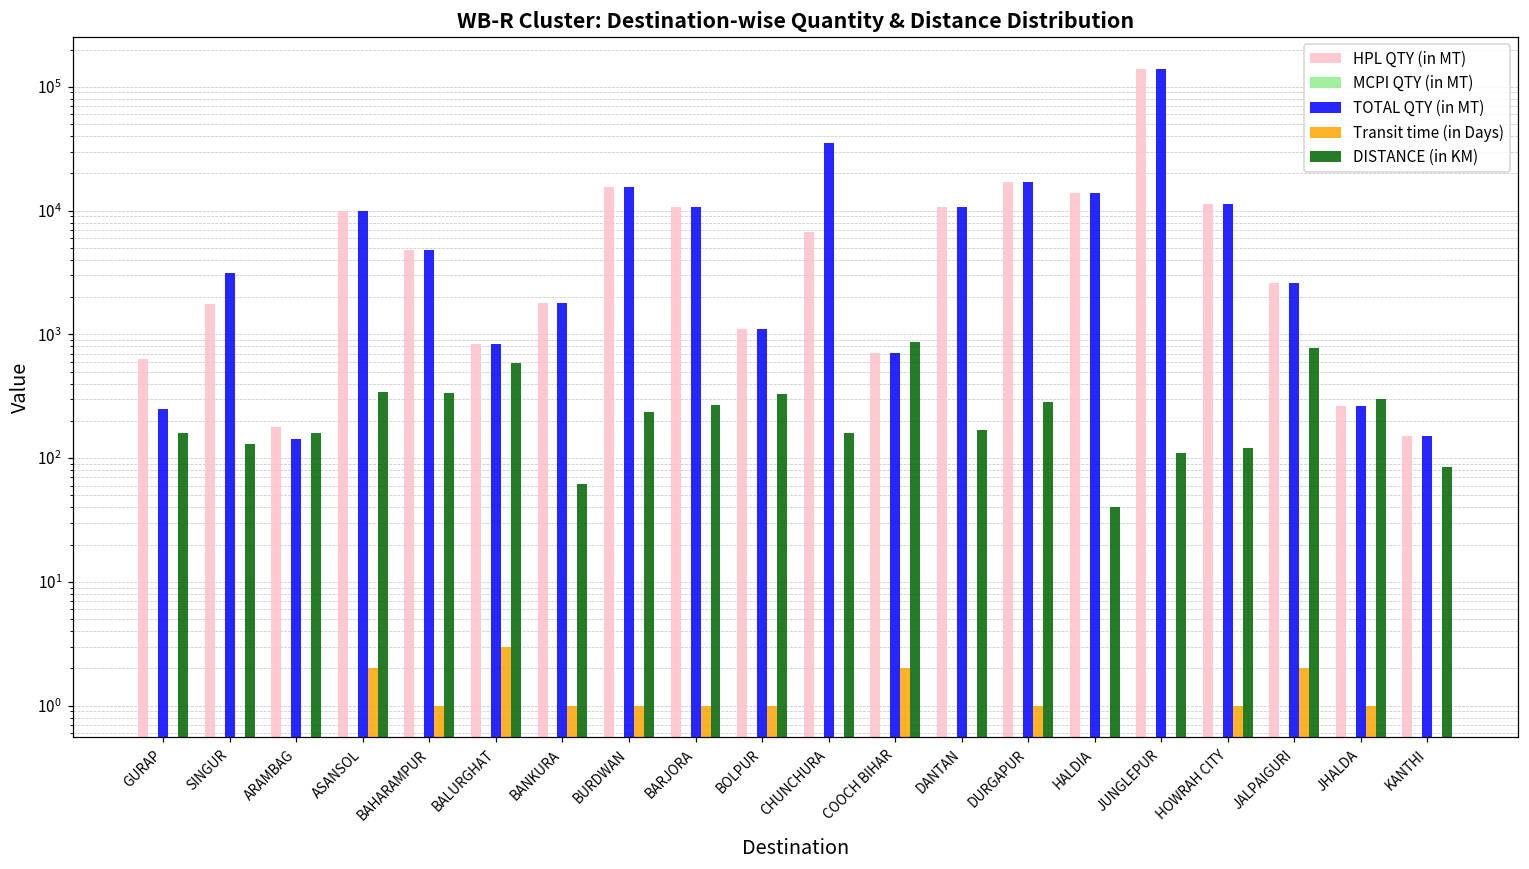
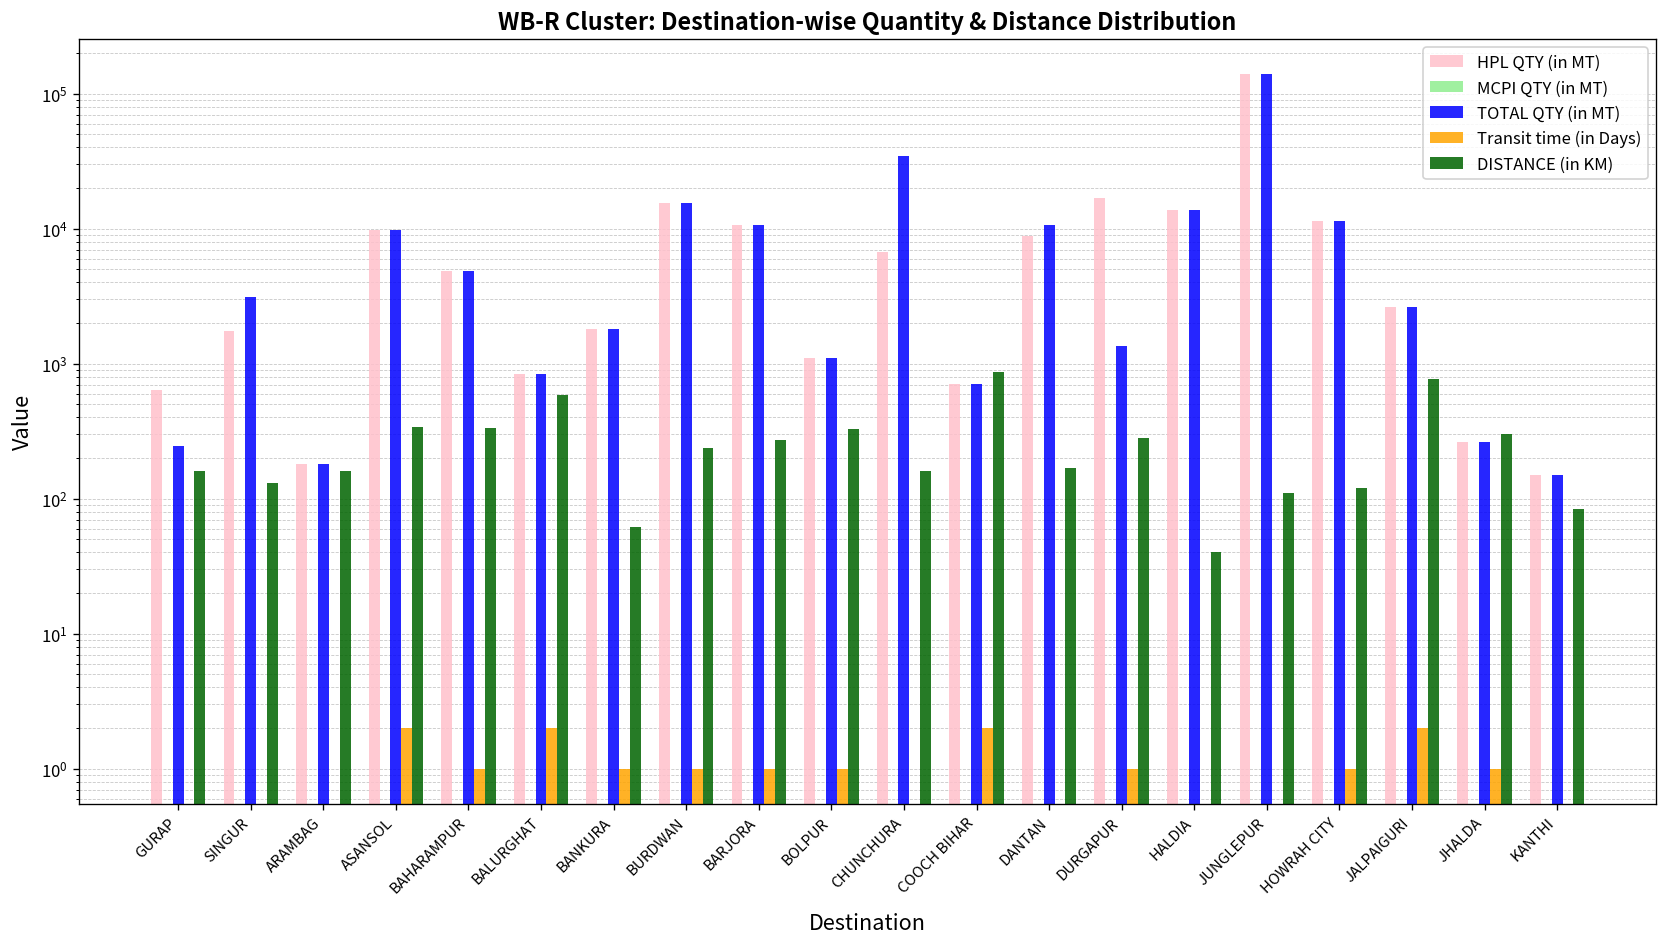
  {
    "HPL QTY (in MT)": {
      "GURAP": 600,
      "SINGUR": 1700,
      "ARAMBAG": 180,
      "ASANSOL": 10000,
      "BAHARAMPUR": 4800,
      "BALURGHAT": 800,
      "BANKURA": 1800,
      "BURDWAN": 16000,
      "BARJORA": 11000,
      "BOLPUR": 1100,
      "CHUNCHURA": 7000,
      "COOCH BIHAR": 700,
-     "DANTAN": 11000,
+     "DANTAN": 9000,
      "DURGAPUR": 17000,
      "HALDIA": 14000,
      "JUNGLEPUR": 140000,
      "HOWRAH CITY": 11000,
      "JALPAIGURI": 2600,
      "JHALDA": 260,
      "KANTHI": 150
    },
    "TOTAL QTY (in MT)": {
      "GURAP": 250,
      "SINGUR": 3100,
-     "ARAMBAG": 140,
+     "ARAMBAG": 180,
      "ASANSOL": 10000,
      "BAHARAMPUR": 4800,
      "BALURGHAT": 800,
      "BANKURA": 1800,
      "BURDWAN": 16000,
      "BARJORA": 11000,
      "BOLPUR": 1100,
      "CHUNCHURA": 35000,
      "COOCH BIHAR": 700,
      "DANTAN": 11000,
-     "DURGAPUR": 17000,
+     "DURGAPUR": 1400,
      "HALDIA": 14000,
      "JUNGLEPUR": 140000,
      "HOWRAH CITY": 11000,
      "JALPAIGURI": 2600,
      "JHALDA": 260,
      "KANTHI": 150
    },
    "Transit time (in Days)": {
      "ASANSOL": 2,
      "BAHARAMPUR": 1,
-     "BALURGHAT": 3,
+     "BALURGHAT": 2,
      "BANKURA": 1,
      "BURDWAN": 1,
      "BARJORA": 1,
      "BOLPUR": 1,
      "COOCH BIHAR": 2,
      "DURGAPUR": 1,
      "HOWRAH CITY": 1,
      "JALPAIGURI": 2,
      "JHALDA": 1
    },
    "DISTANCE (in KM)": {
      "GURAP": 160,
      "SINGUR": 130,
      "ARAMBAG": 160,
      "ASANSOL": 340,
      "BAHARAMPUR": 340,
      "BALURGHAT": 600,
      "BANKURA": 60,
      "BURDWAN": 240,
      "BARJORA": 270,
      "BOLPUR": 330,
      "CHUNCHURA": 160,
      "COOCH BIHAR": 900,
      "DANTAN": 170,
      "DURGAPUR": 280,
      "HALDIA": 40,
      "JUNGLEPUR": 110,
      "HOWRAH CITY": 120,
      "JALPAIGURI": 800,
      "JHALDA": 300,
      "KANTHI": 80
    }
  }
